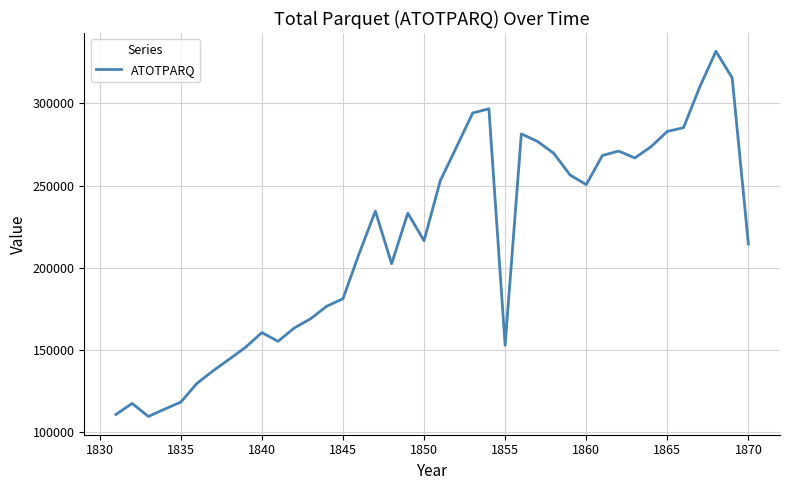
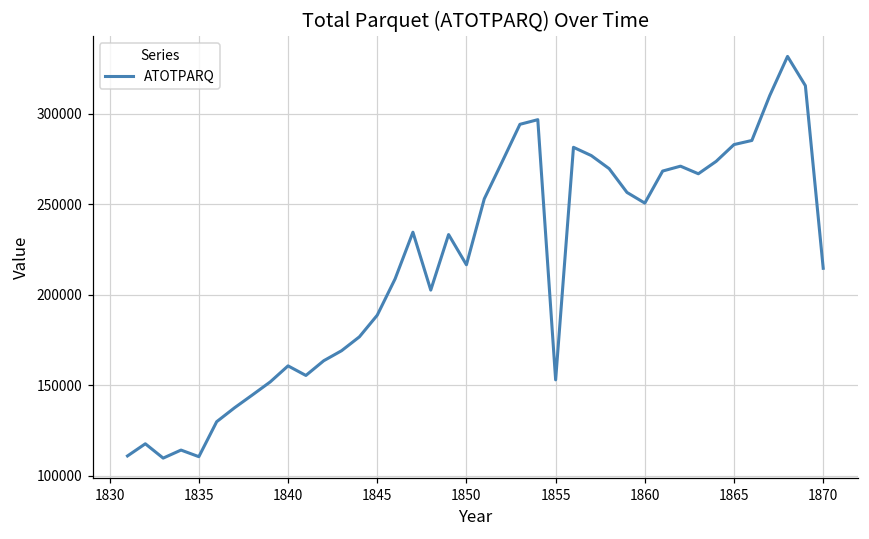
  {
-   "1835": 118000,
+   "1835": 111000,
    "1840": 161000,
-   "1845": 181000,
+   "1845": 189000,
    "1850": 216000,
    "1855": 153000,
    "1860": 251000,
    "1865": 283000,
    "1870": 215000
  }
